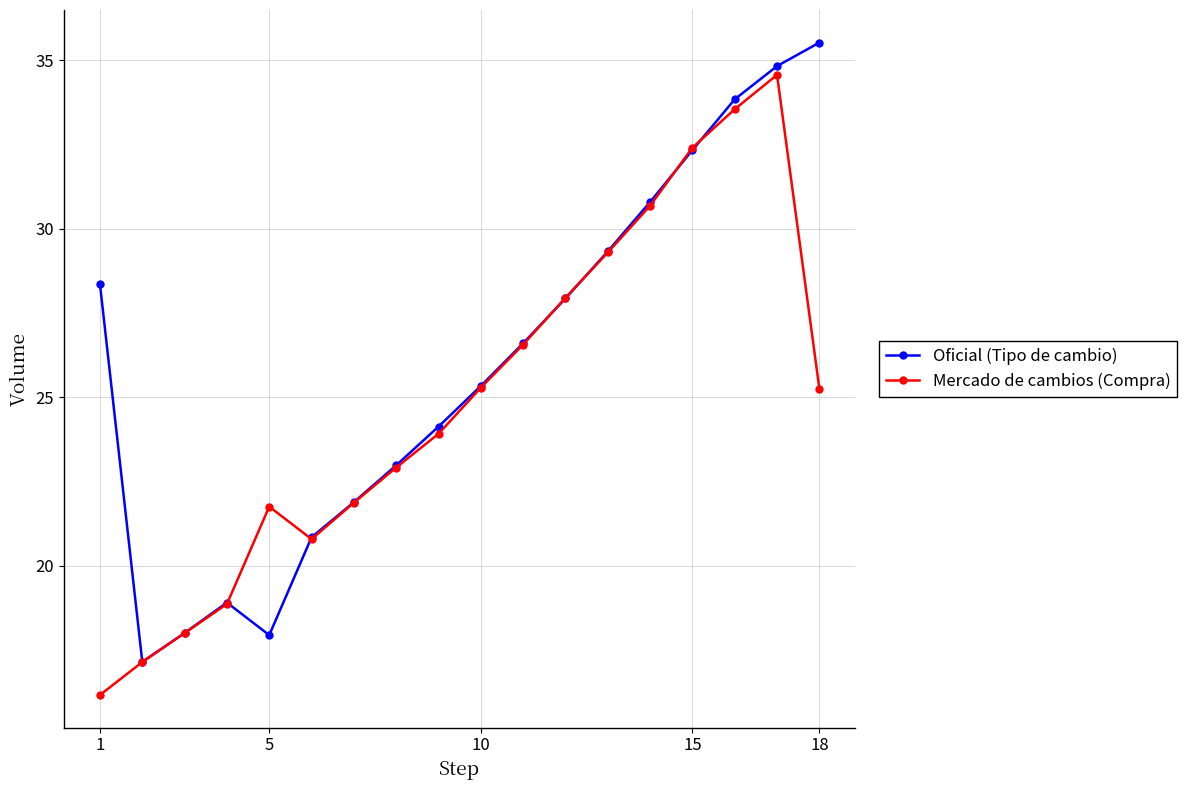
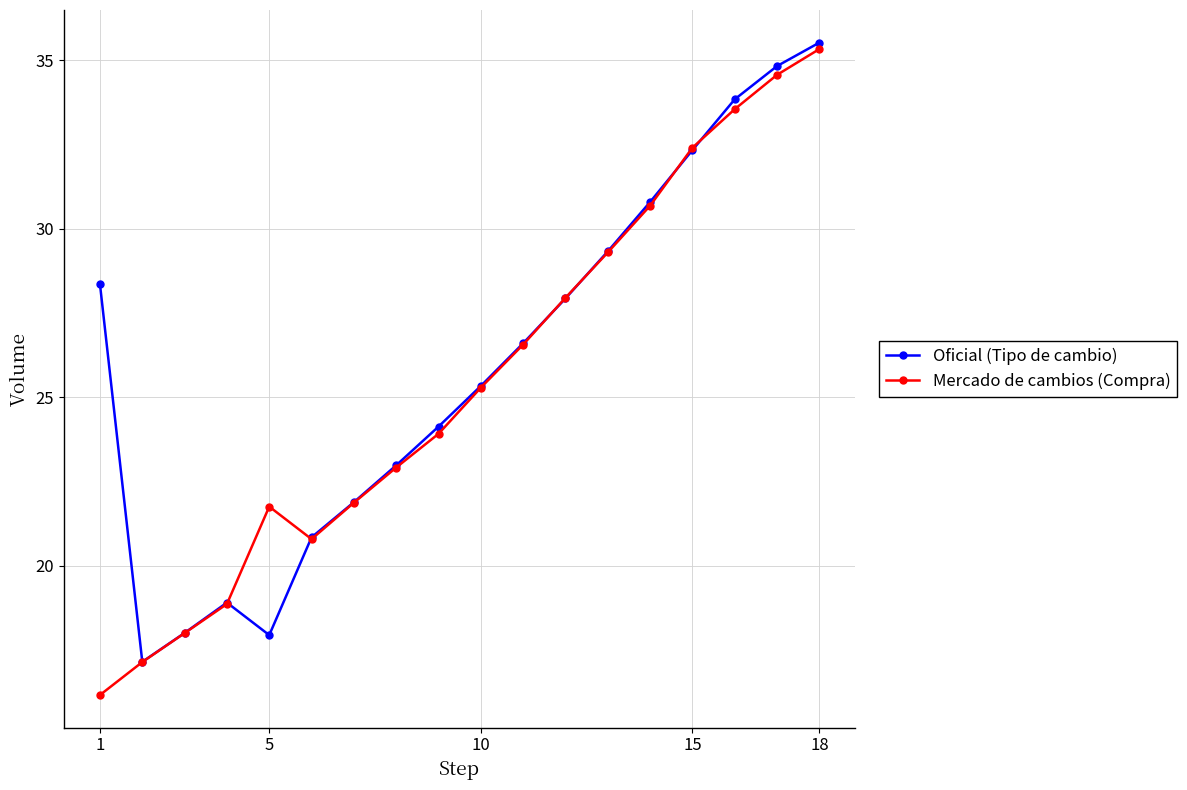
  {
    "Oficial (Tipo de cambio)": {
      "1": 28.3,
      "5": 17.9,
      "18": 35.5
    },
    "Mercado de cambios (Compra)": {
      "1": 16.2,
      "5": 21.8,
-     "18": 25.3
+     "18": 35.3
    }
  }
